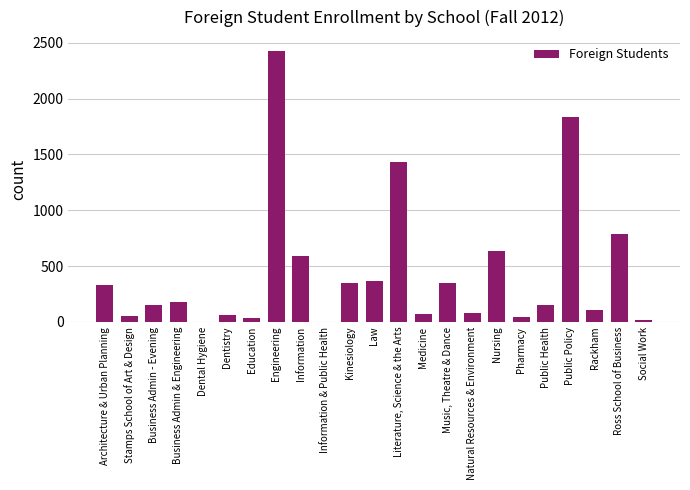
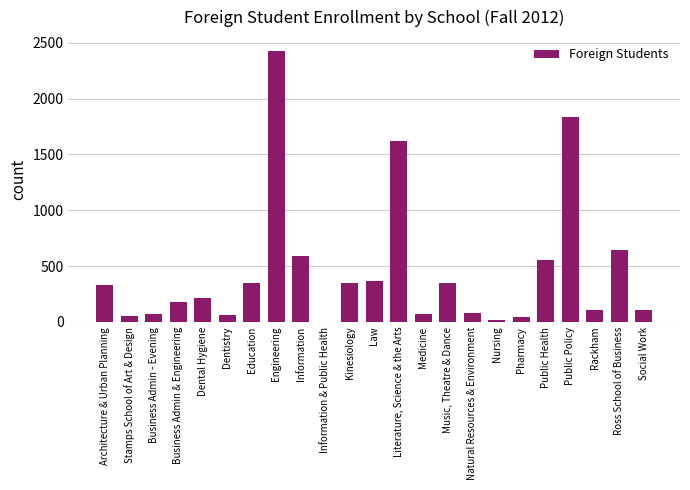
  {
    "Architecture & Urban Planning": 330,
    "Stamps School of Art & Design": 50,
-   "Business Admin - Evening": 150,
+   "Business Admin - Evening": 70,
    "Business Admin & Engineering": 180,
-   "Dental Hygiene": 0,
+   "Dental Hygiene": 220,
    "Dentistry": 60,
-   "Education": 40,
+   "Education": 350,
    "Engineering": 2430,
    "Information": 590,
    "Kinesiology": 350,
    "Law": 370,
-   "Literature, Science & the Arts": 1430,
+   "Literature, Science & the Arts": 1620,
    "Medicine": 70,
    "Music, Theatre & Dance": 340,
    "Natural Resources & Environment": 80,
-   "Nursing": 640,
+   "Nursing": 20,
    "Pharmacy": 40,
-   "Public Health": 150,
+   "Public Health": 550,
    "Public Policy": 1830,
    "Rackham": 110,
-   "Ross School of Business": 790,
-   "Social Work": 10
+   "Ross School of Business": 640,
+   "Social Work": 110
  }
